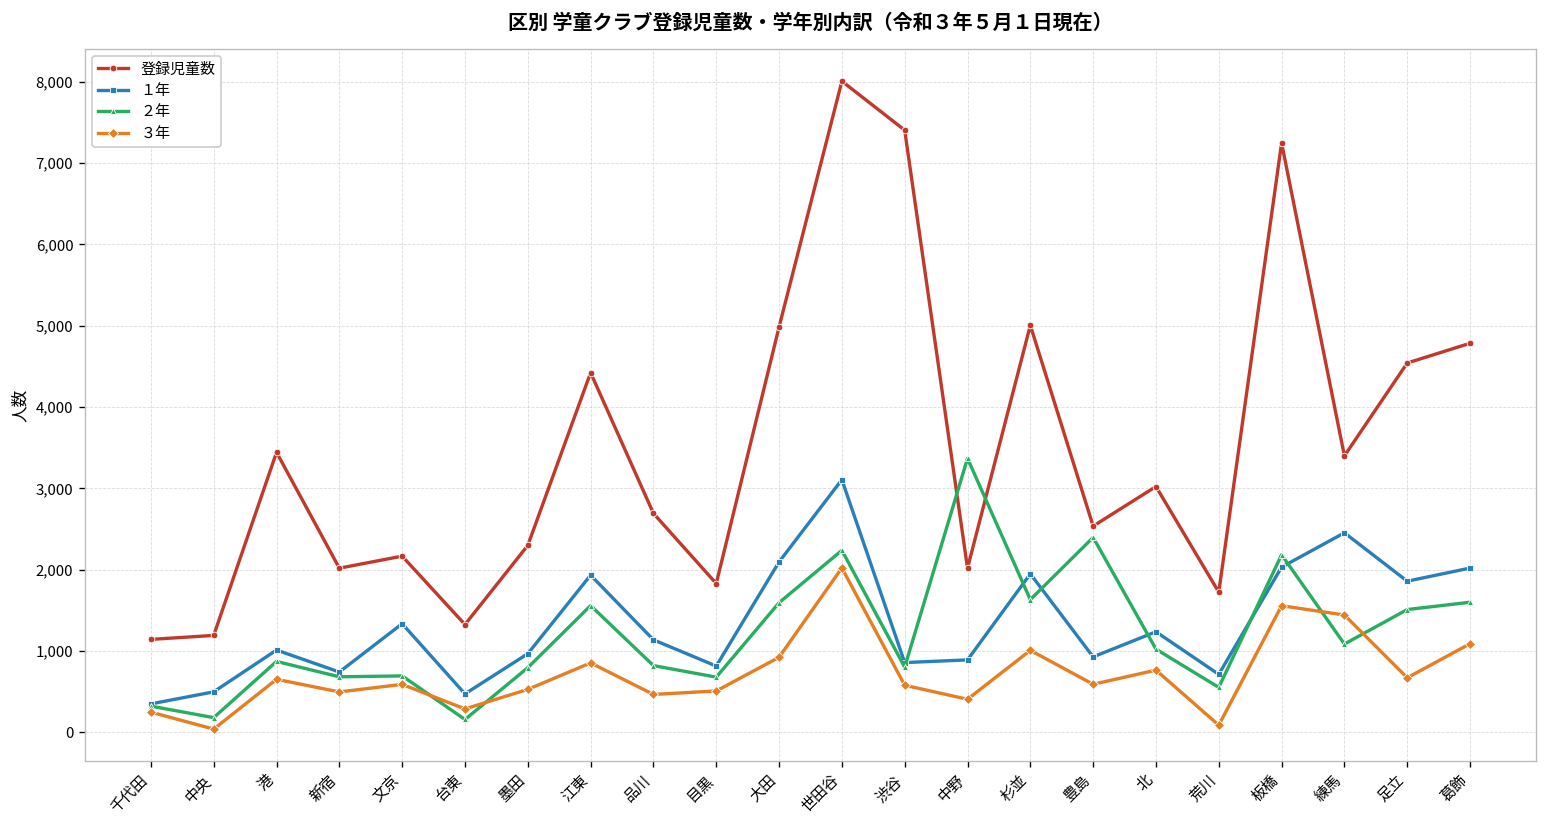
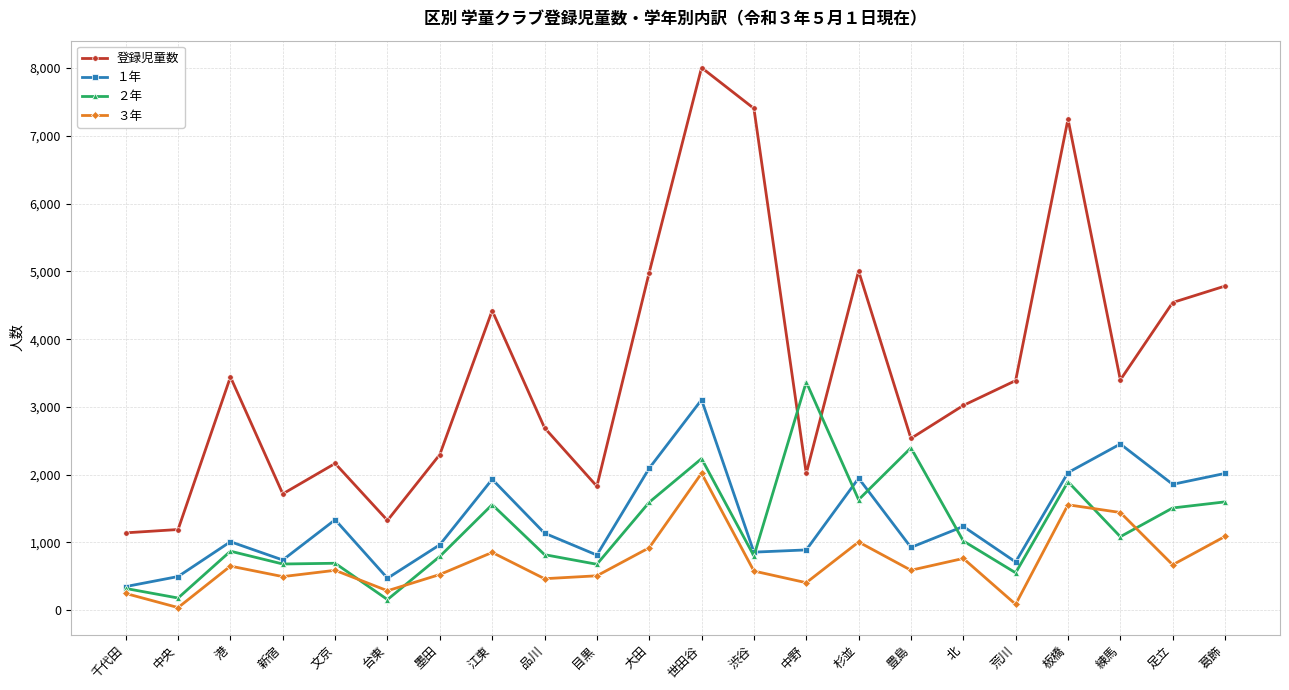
  {
    "登録児童数": {
      "千代田": "1,100",
      "中央": "1,200",
      "港": "3,400",
-     "新宿": "2,000",
+     "新宿": "1,700",
      "文京": "2,200",
      "台東": "1,300",
      "墨田": "2,300",
      "江東": "4,400",
      "品川": "2,700",
      "目黒": "1,800",
      "大田": "5,000",
      "世田谷": "8,000",
      "渋谷": "7,400",
      "中野": "2,000",
      "杉並": "5,000",
      "豊島": "2,500",
      "北": "3,000",
-     "荒川": "1,700",
+     "荒川": "3,400",
      "板橋": "7,200",
      "練馬": "3,400",
      "足立": "4,500",
      "葛飾": "4,800"
    },
    "１年": {
      "中央": "500",
      "港": "1,000",
      "新宿": "700",
      "文京": "1,300",
      "台東": "500",
      "墨田": "1,000",
      "江東": "1,900",
      "品川": "1,100",
      "目黒": "800",
      "大田": "2,100",
      "世田谷": "3,100",
      "渋谷": "900",
      "中野": "900",
      "杉並": "1,900",
      "豊島": "900",
      "北": "1,200",
      "荒川": "700",
      "板橋": "2,000",
      "練馬": "2,500",
      "足立": "1,900",
      "葛飾": "2,000"
    },
    "２年": {
      "中央": "200",
      "港": "900",
      "新宿": "700",
      "文京": "700",
      "台東": "200",
      "墨田": "800",
      "江東": "1,600",
      "品川": "800",
      "目黒": "700",
      "大田": "1,600",
      "世田谷": "2,200",
      "渋谷": "800",
      "中野": "3,400",
      "杉並": "1,600",
      "豊島": "2,400",
      "北": "1,000",
      "荒川": "600",
-     "板橋": "2,200",
+     "板橋": "1,900",
      "練馬": "1,100",
      "足立": "1,500",
      "葛飾": "1,600"
    },
    "３年": {
      "千代田": "200",
      "中央": "0",
      "港": "700",
      "新宿": "500",
      "文京": "600",
      "台東": "300",
      "墨田": "500",
      "江東": "900",
      "品川": "500",
      "目黒": "500",
      "大田": "900",
      "世田谷": "2,000",
      "渋谷": "600",
      "中野": "400",
      "杉並": "1,000",
      "豊島": "600",
      "北": "800",
      "荒川": "100",
      "板橋": "1,600",
      "練馬": "1,400",
      "足立": "700",
      "葛飾": "1,100"
    }
  }
